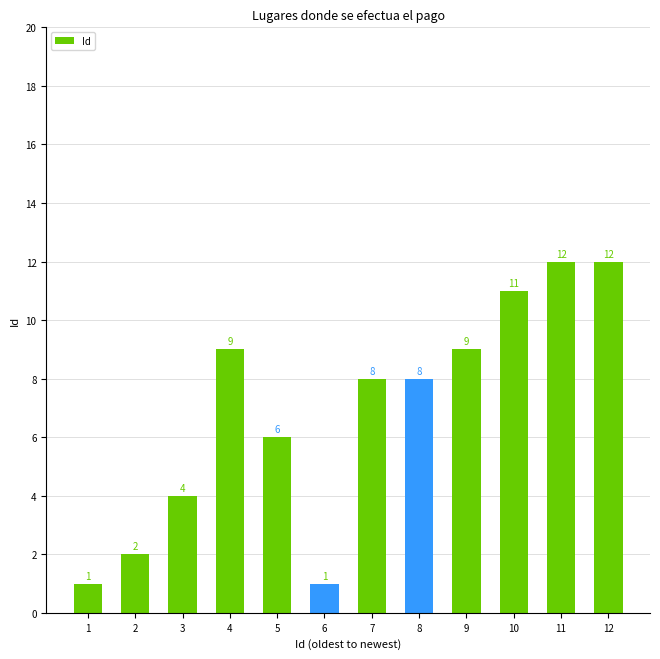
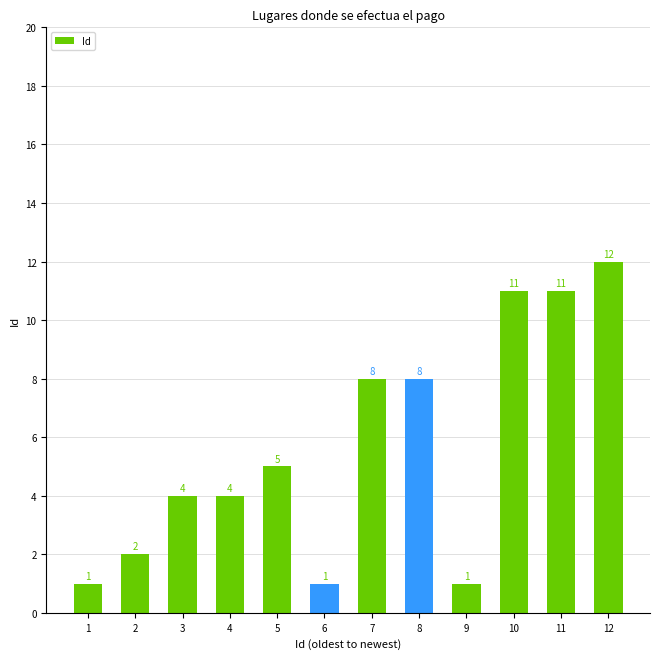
  {
    "1": 1,
    "2": 2,
    "3": 4,
-   "4": 9,
-   "5": 6,
+   "4": 4,
+   "5": 5,
    "6": 1,
    "7": 8,
    "8": 8,
-   "9": 9,
+   "9": 1,
    "10": 11,
-   "11": 12,
+   "11": 11,
    "12": 12
  }
